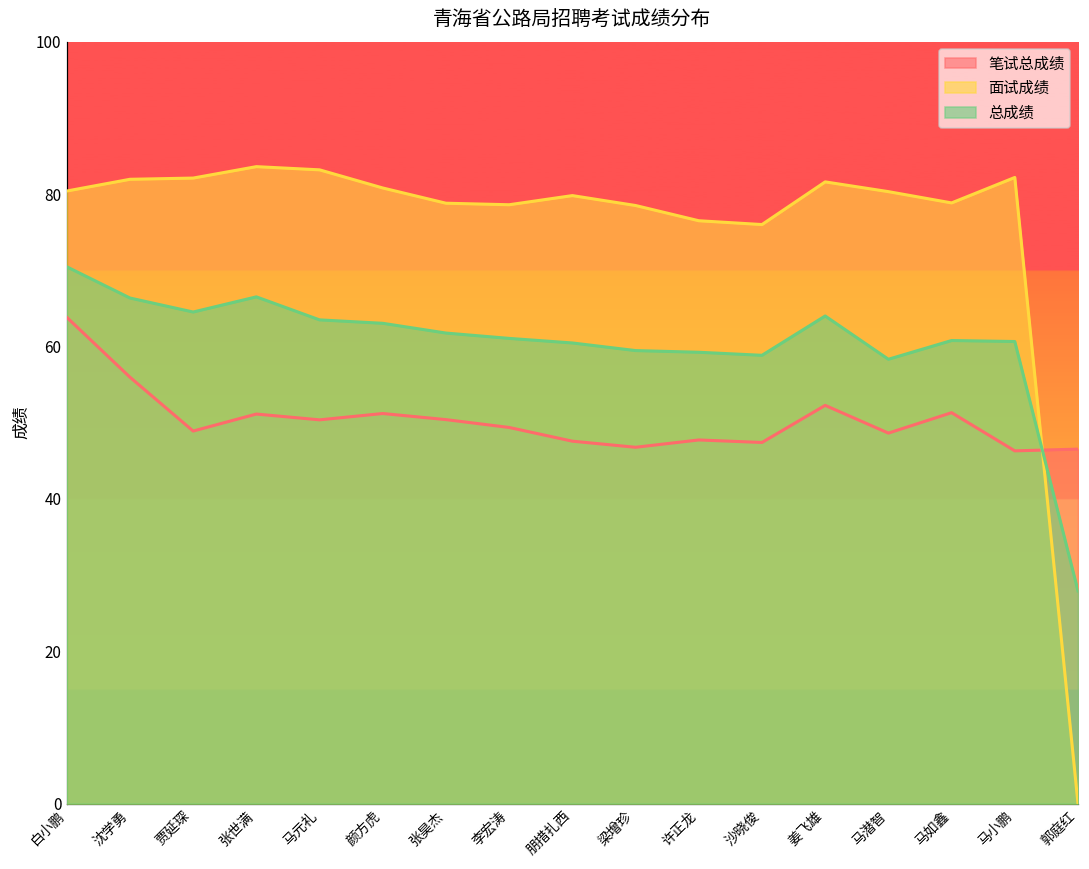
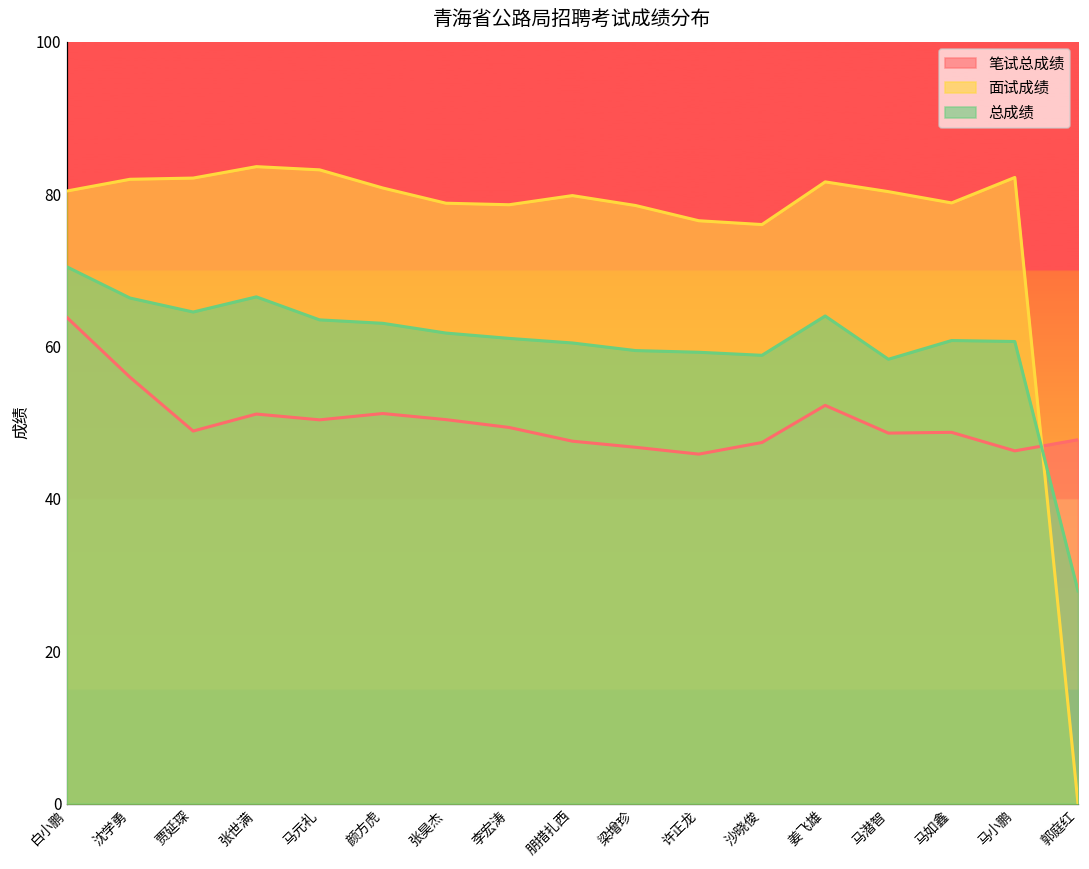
  {
    "笔试总成绩": {
      "白小鹏": 64,
      "沈学勇": 56,
      "贾延琛": 49,
      "张世满": 51,
      "马元礼": 50,
      "颜方虎": 51,
      "张昊杰": 50,
      "李宏涛": 49,
      "朋措扎西": 48,
      "梁增珍": 47,
-     "许正龙": 48,
+     "许正龙": 46,
      "沙晓俊": 47,
      "姜飞雄": 52,
      "马潜智": 49,
-     "马如鑫": 51,
+     "马如鑫": 49,
      "马小鹏": 46,
-     "郭庭红": 47
+     "郭庭红": 48
    },
    "面试成绩": {
      "白小鹏": 80,
      "沈学勇": 82,
      "贾延琛": 82,
      "张世满": 84,
      "马元礼": 83,
      "颜方虎": 81,
      "张昊杰": 79,
      "李宏涛": 79,
      "朋措扎西": 80,
      "梁增珍": 79,
      "许正龙": 77,
      "沙晓俊": 76,
      "姜飞雄": 82,
      "马潜智": 80,
      "马如鑫": 79,
      "马小鹏": 82,
      "郭庭红": 0
    },
    "总成绩": {
      "白小鹏": 70,
      "沈学勇": 66,
      "贾延琛": 65,
      "张世满": 67,
      "马元礼": 63,
      "颜方虎": 63,
      "张昊杰": 62,
      "李宏涛": 61,
      "朋措扎西": 60,
      "梁增珍": 59,
      "许正龙": 59,
      "沙晓俊": 59,
      "姜飞雄": 64,
      "马潜智": 58,
      "马如鑫": 61,
      "马小鹏": 61,
      "郭庭红": 28
    }
  }
